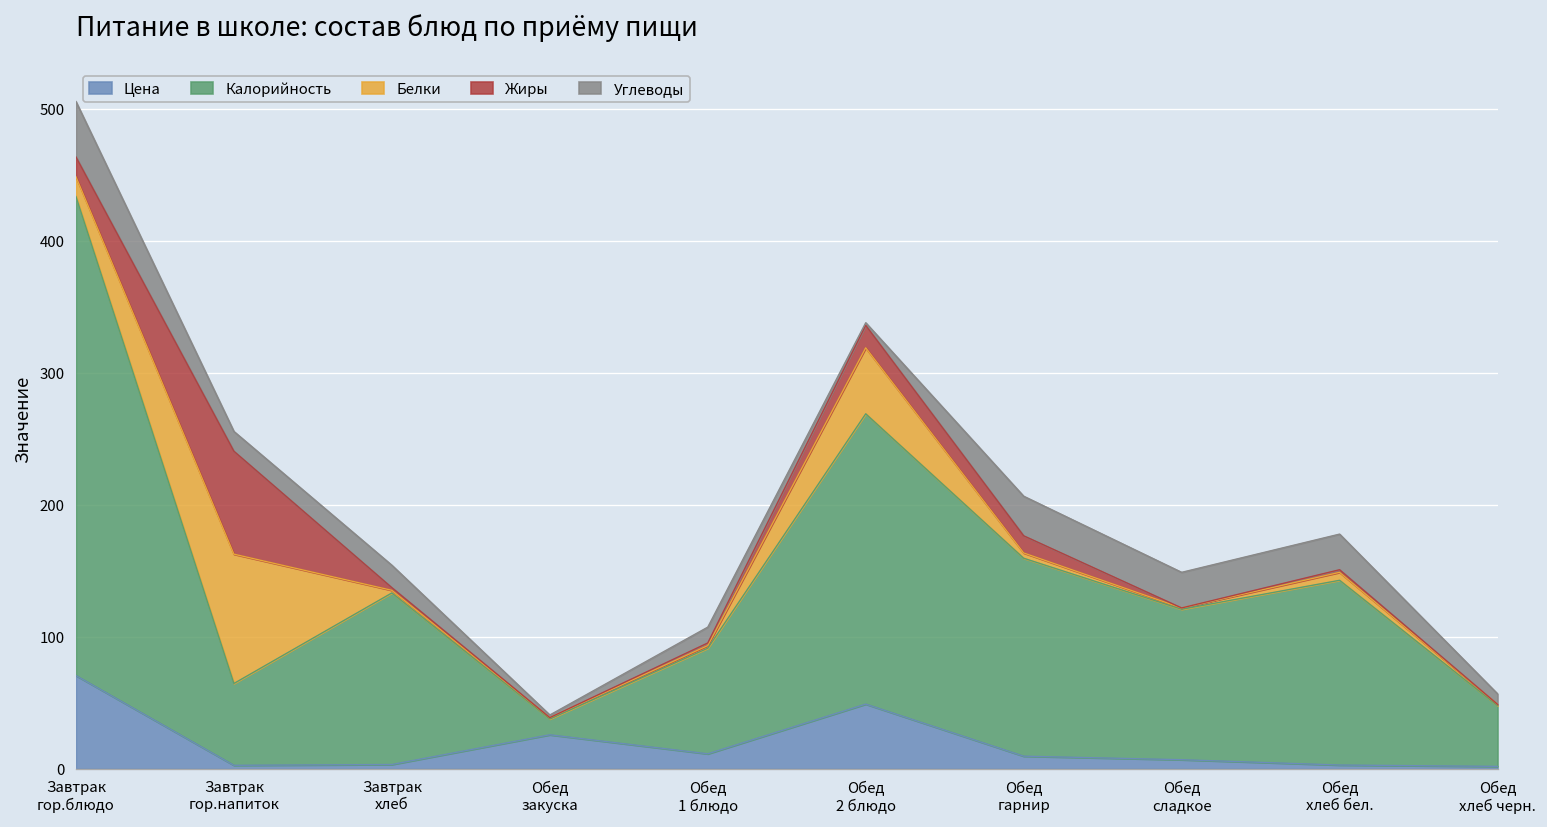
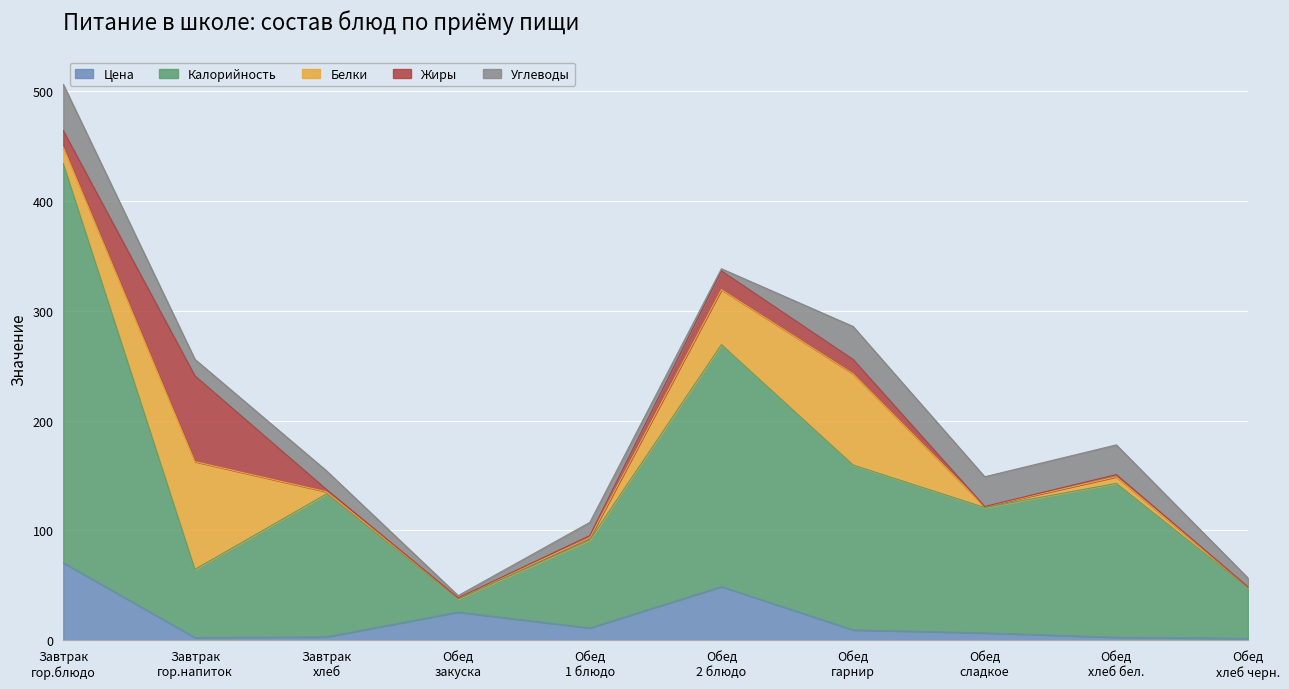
  {
    "Белки": {
      "Завтрак гор.блюдо": 15,
      "Завтрак гор.напиток": 98,
      "Обед 2 блюдо": 50,
-     "Обед гарнир": 4
+     "Обед гарнир": 83
    },
    "Жиры": {
      "Завтрак гор.блюдо": 15,
      "Завтрак гор.напиток": 78,
      "Обед гарнир": 13
    }
  }
